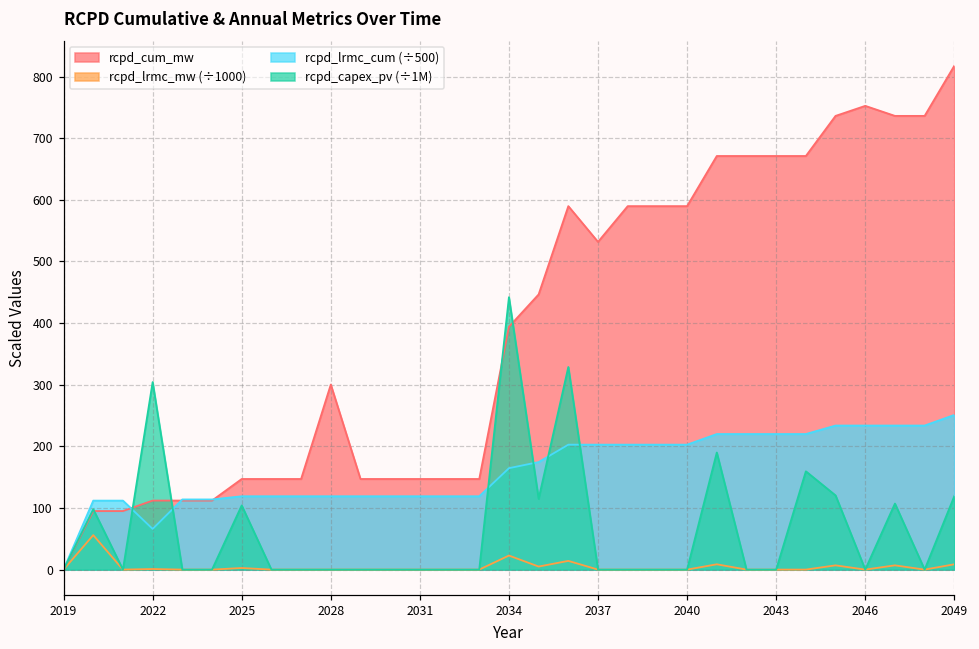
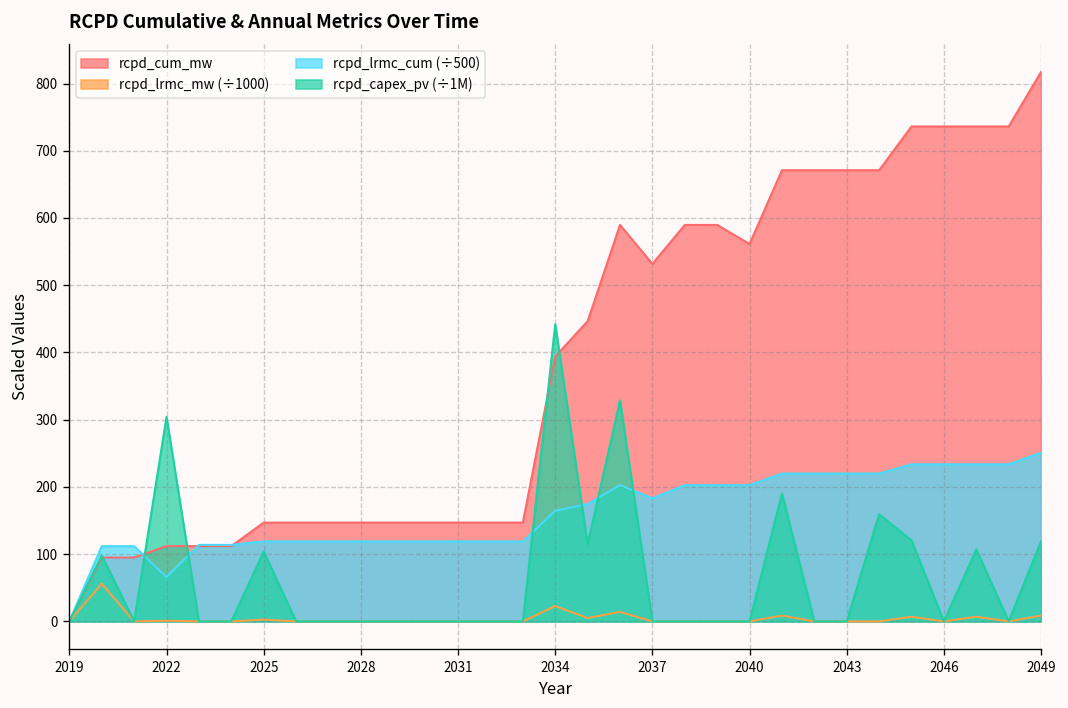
  {
    "rcpd_cum_mw": {
      "2022": 110,
      "2025": 150,
-     "2028": 300,
+     "2028": 150,
      "2031": 150,
      "2034": 390,
      "2037": 530,
-     "2040": 590,
+     "2040": 560,
      "2043": 670,
-     "2046": 750,
+     "2046": 740,
      "2049": 820
    },
    "rcpd_lrmc_mw (÷1000)": {
      "2022": 0,
      "2025": 0,
      "2034": 20,
      "2049": 10
    },
    "rcpd_lrmc_cum (÷500)": {
      "2022": 70,
      "2025": 120,
      "2028": 120,
      "2031": 120,
      "2034": 160,
-     "2037": 200,
+     "2037": 180,
      "2040": 200,
      "2043": 220,
      "2046": 230,
      "2049": 250
    },
    "rcpd_capex_pv (÷1M)": {
      "2022": 300,
      "2025": 100,
      "2034": 440,
      "2049": 120
    }
  }
